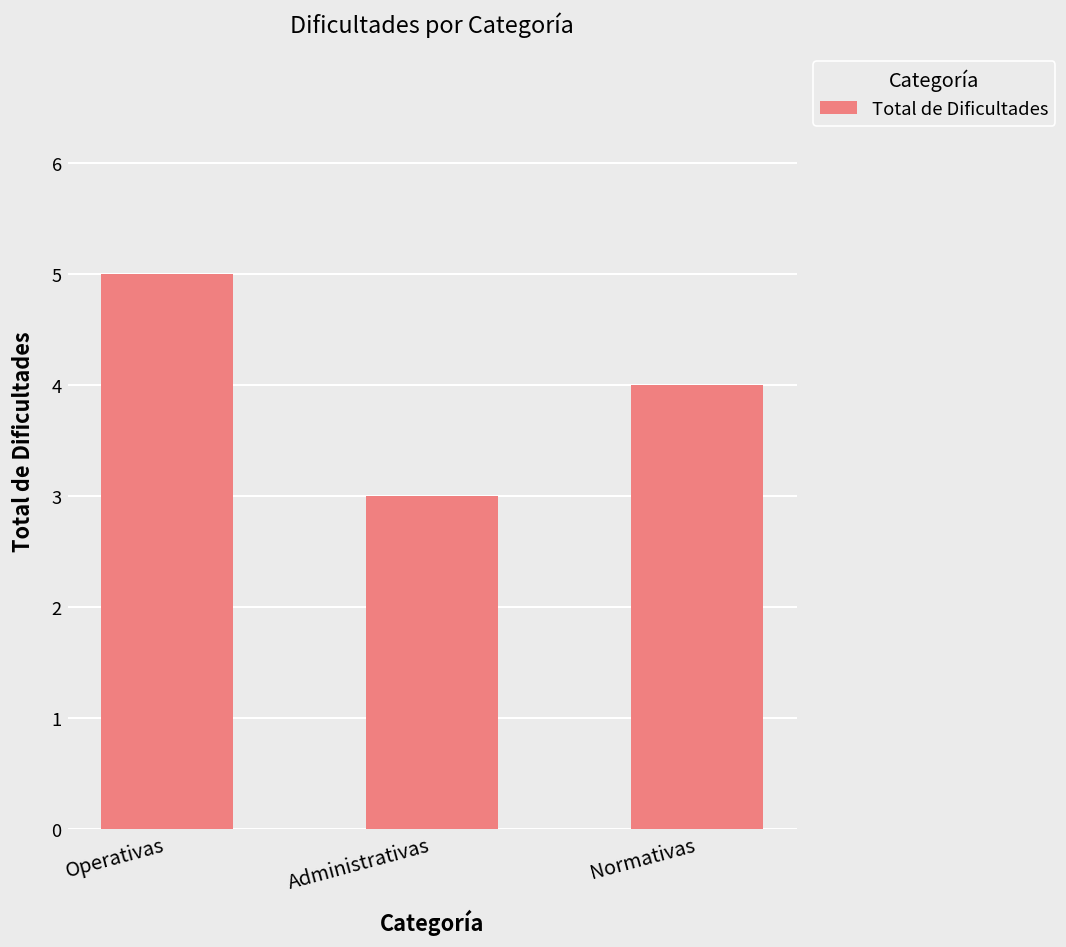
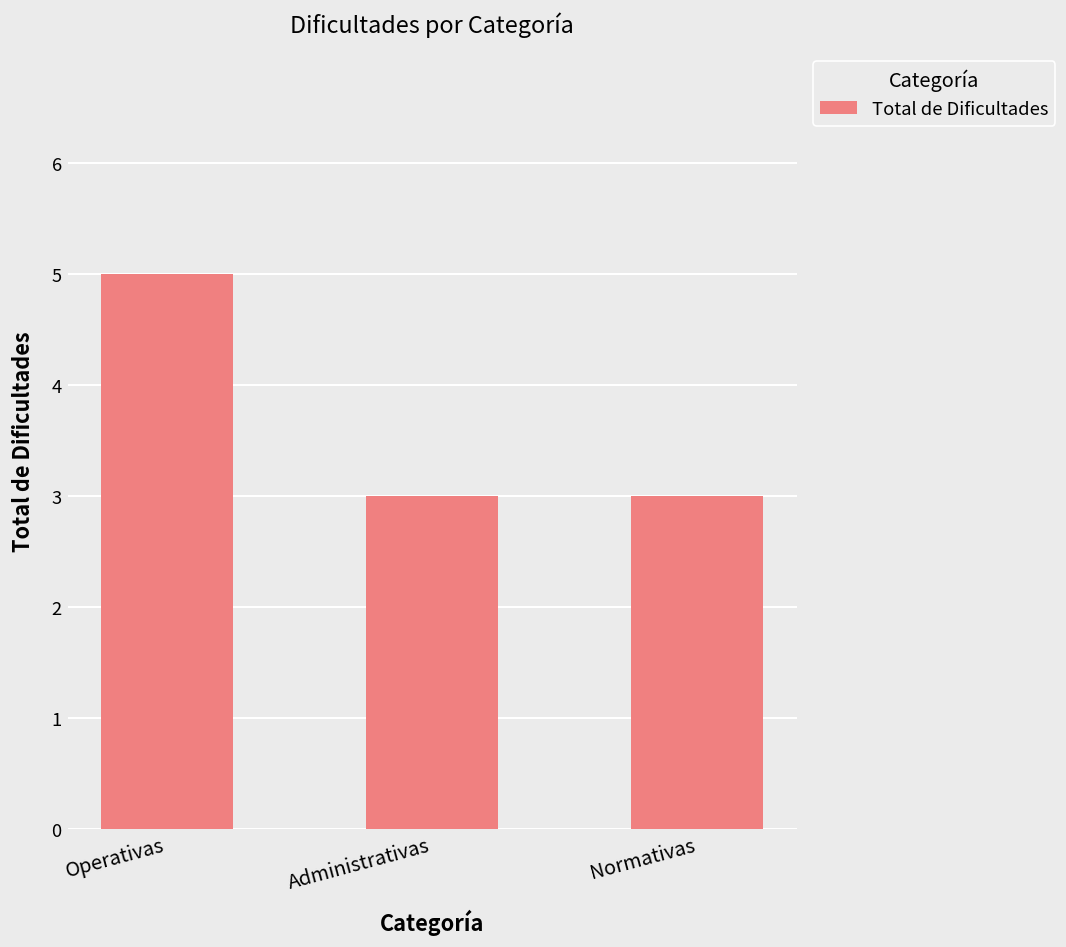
  {
    "Operativas": 5,
    "Administrativas": 3,
-   "Normativas": 4
+   "Normativas": 3
  }
